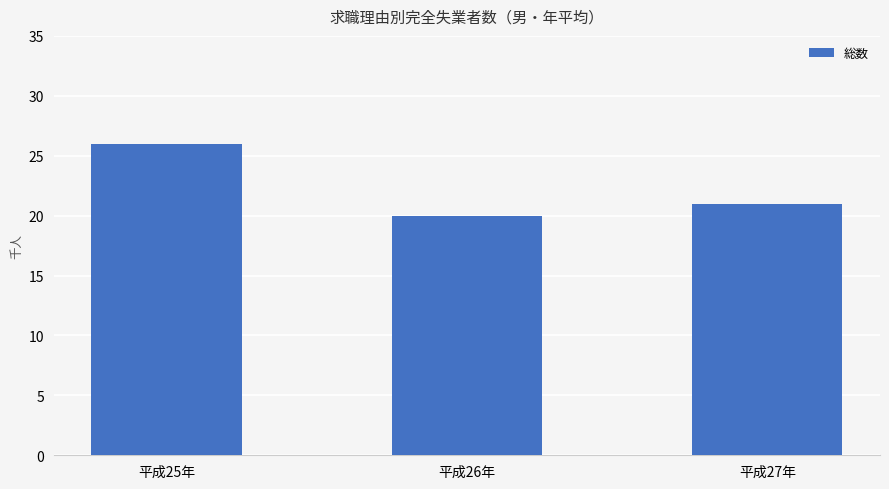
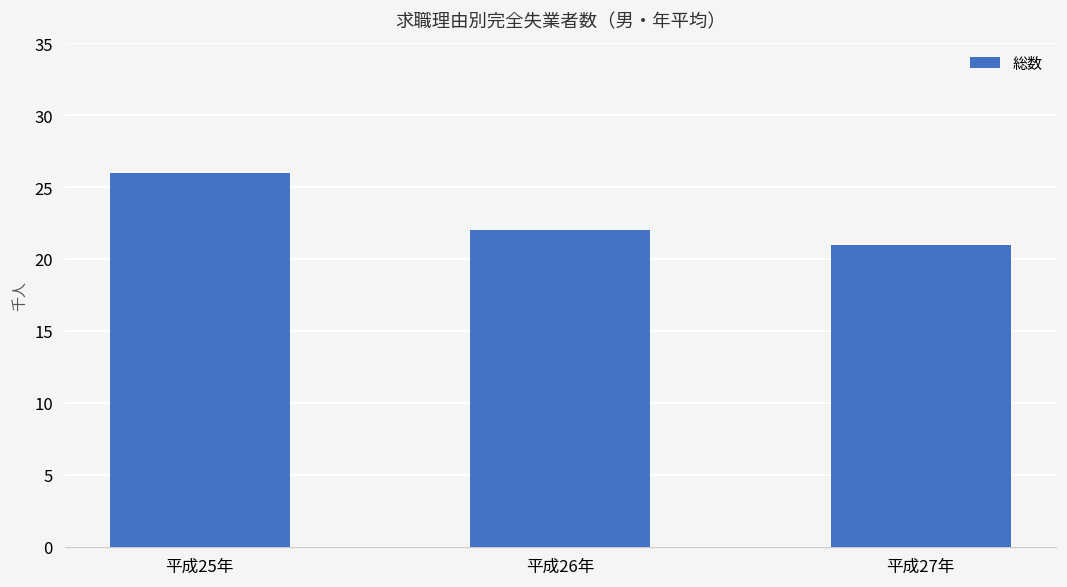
  {
    "平成25年": 26,
-   "平成26年": 20,
+   "平成26年": 22,
    "平成27年": 21
  }
